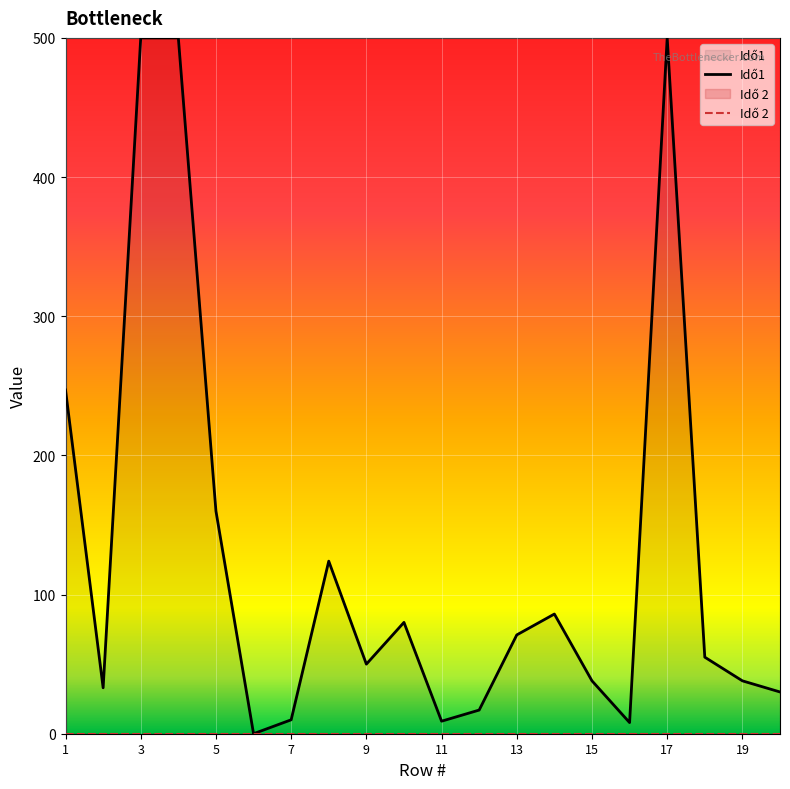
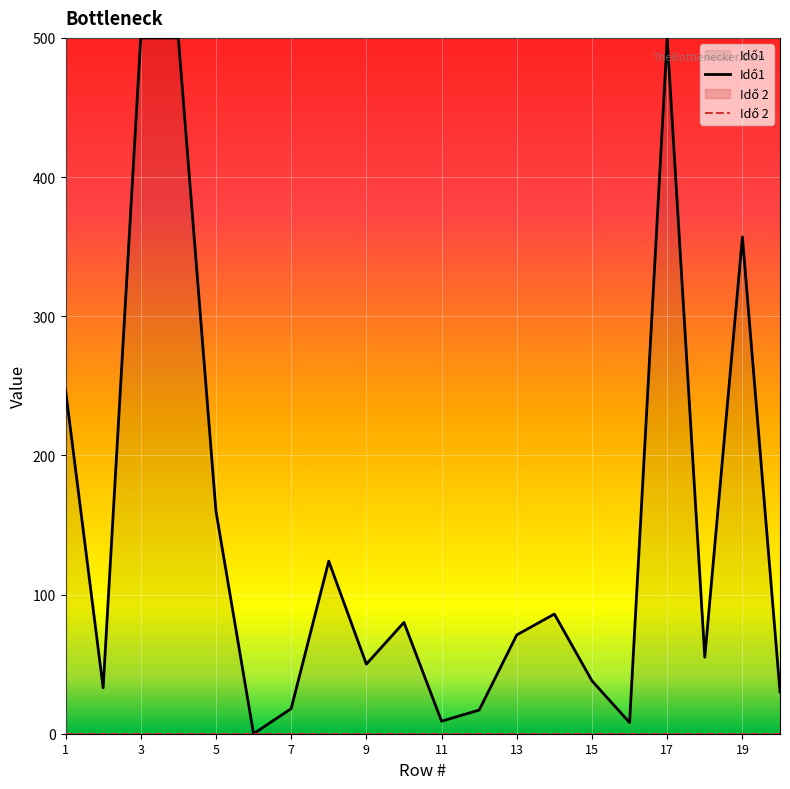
  {
    "Idő1": {
      "1": 247,
      "3": 500,
      "5": 160,
-     "7": 10,
+     "7": 18,
      "9": 50,
      "11": 9,
      "13": 71,
      "15": 38,
      "17": 500,
-     "19": 38
+     "19": 357
    },
    "Idő 2": {
      "1": 0,
      "3": 0,
      "5": 0,
      "7": 0,
      "9": 0,
      "11": 0,
      "13": 0,
      "15": 0,
      "17": 0,
      "19": 0
    }
  }
